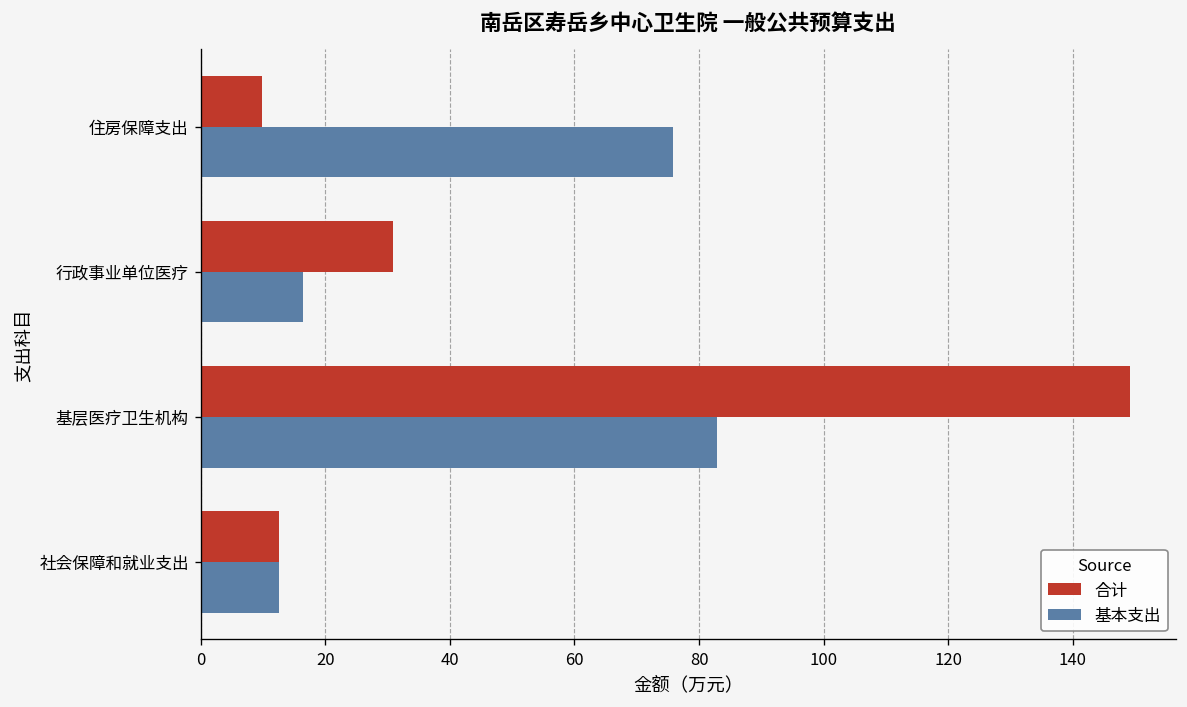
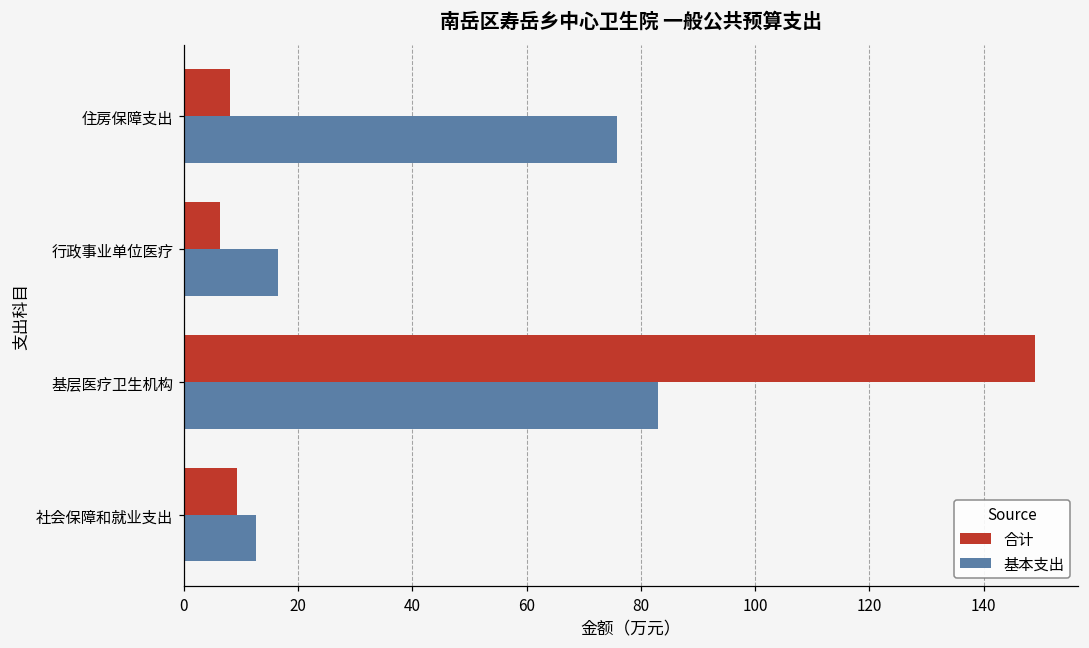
  {
    "合计": {
-     "住房保障支出": 10,
-     "行政事业单位医疗": 31,
+     "住房保障支出": 8,
+     "行政事业单位医疗": 6,
      "基层医疗卫生机构": 149,
-     "社会保障和就业支出": 13
+     "社会保障和就业支出": 9
    },
    "基本支出": {
      "住房保障支出": 76,
      "行政事业单位医疗": 16,
      "基层医疗卫生机构": 83,
      "社会保障和就业支出": 13
    }
  }
